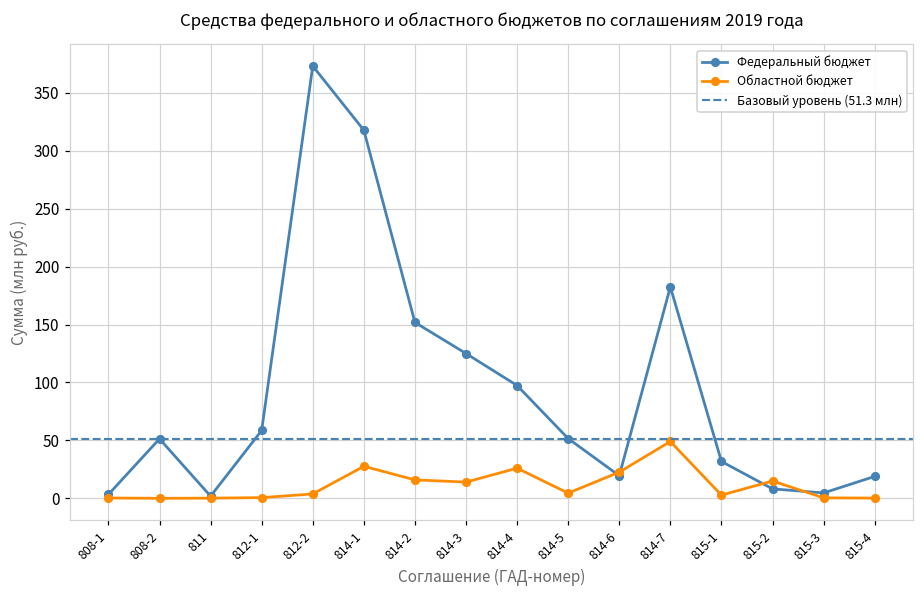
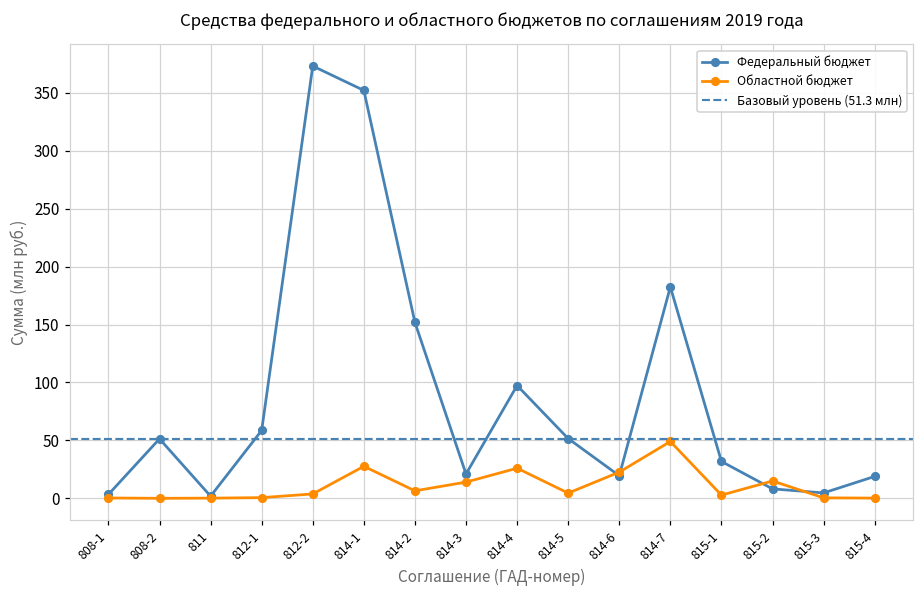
  {
    "Федеральный бюджет": {
      "808-1": 3,
      "808-2": 51,
      "812-1": 59,
      "812-2": 373,
-     "814-1": 318,
+     "814-1": 352,
      "814-2": 152,
-     "814-3": 125,
+     "814-3": 21,
      "814-4": 97,
      "814-5": 52,
      "814-6": 19,
      "814-7": 183,
      "815-1": 32,
      "815-2": 8,
      "815-3": 5,
      "815-4": 19
    },
    "Областной бюджет": {
      "808-1": 0,
      "808-2": 0,
      "812-1": 1,
      "812-2": 4,
      "814-1": 28,
-     "814-2": 16,
+     "814-2": 6,
      "814-3": 14,
      "814-4": 26,
      "814-5": 4,
      "814-6": 23,
      "814-7": 49,
      "815-1": 3,
      "815-2": 15,
      "815-3": 0,
      "815-4": 0
    }
  }
